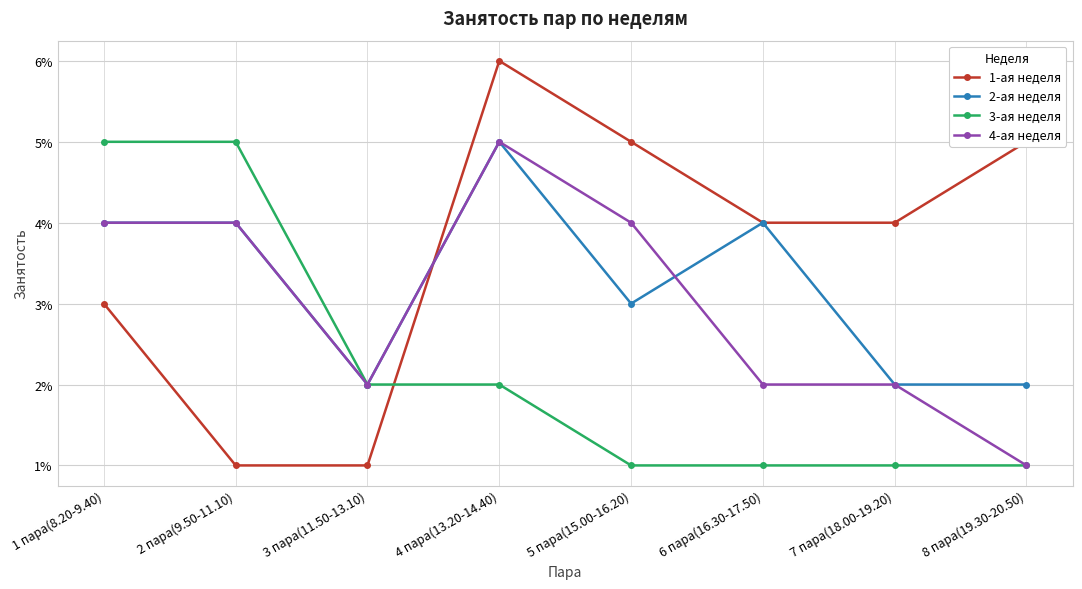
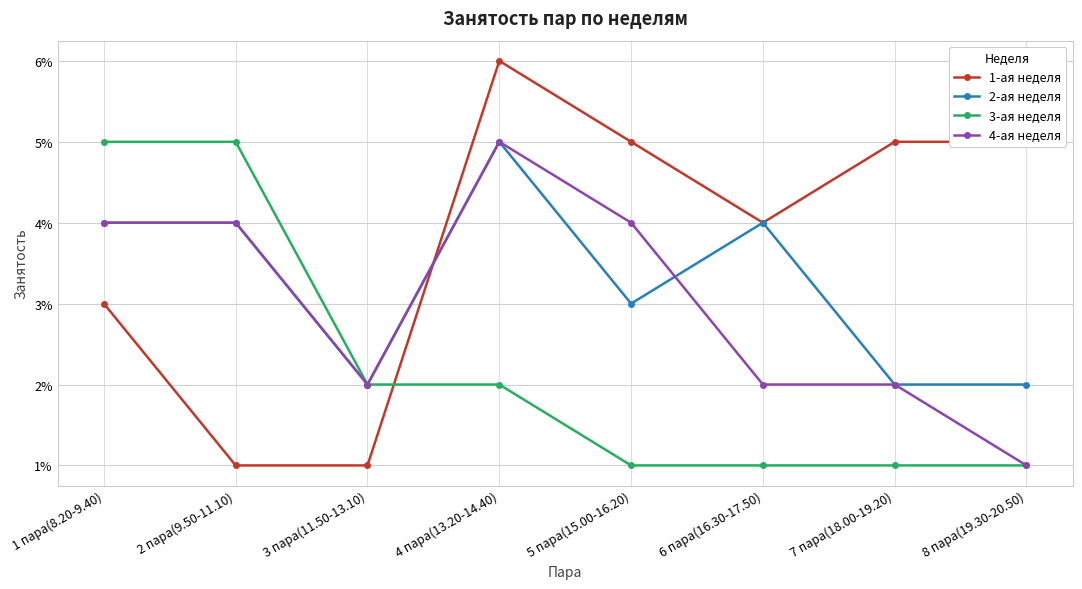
  {
    "1-ая неделя": {
      "1 пара(8.20-9.40)": "3.0%",
      "2 пара(9.50-11.10)": "1.0%",
      "3 пара(11.50-13.10)": "1.0%",
      "4 пара(13.20-14.40)": "6.0%",
      "5 пара(15.00-16.20)": "5.0%",
-     "7 пара(18.00-19.20)": "4.0%"
+     "7 пара(18.00-19.20)": "5.0%"
    },
    "2-ая неделя": {
      "5 пара(15.00-16.20)": "3.0%",
      "8 пара(19.30-20.50)": "2.0%"
    },
    "3-ая неделя": {
      "1 пара(8.20-9.40)": "5.0%",
      "2 пара(9.50-11.10)": "5.0%",
      "4 пара(13.20-14.40)": "2.0%",
      "5 пара(15.00-16.20)": "1.0%",
      "6 пара(16.30-17.50)": "1.0%",
      "7 пара(18.00-19.20)": "1.0%"
    },
    "4-ая неделя": {
      "5 пара(15.00-16.20)": "4.0%",
      "6 пара(16.30-17.50)": "2.0%"
    }
  }
